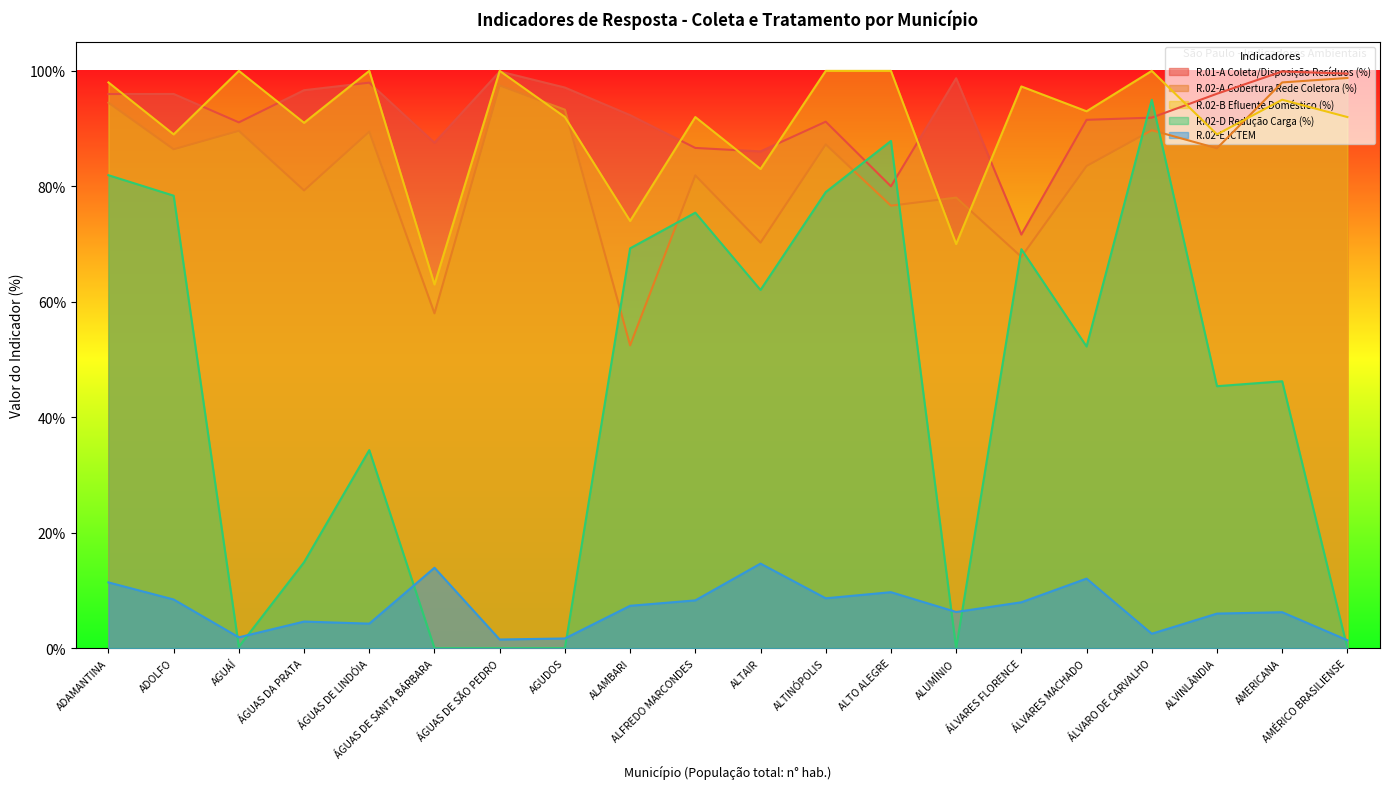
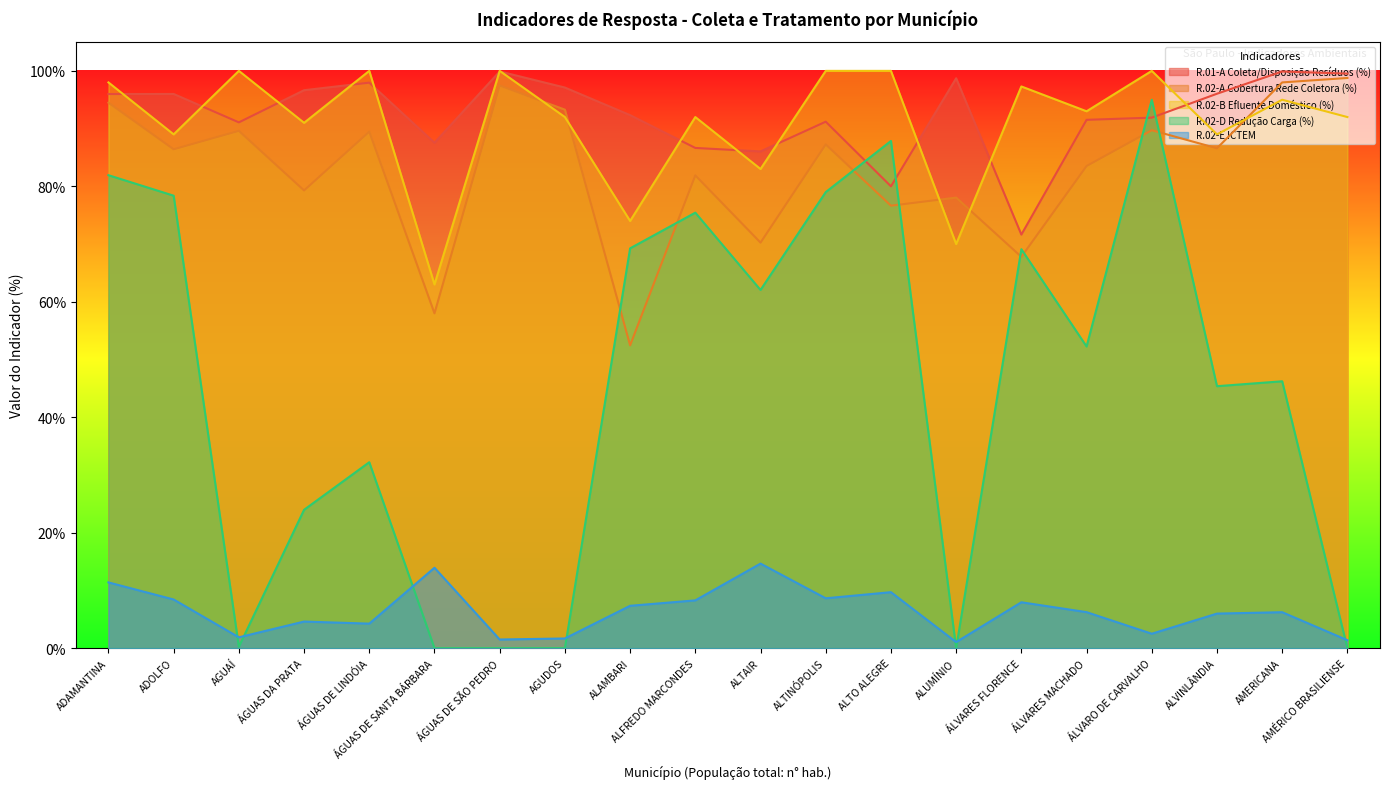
  {
    "R.02-D Redução Carga (%)": {
      "ADAMANTINA": "82%",
      "ADOLFO": "78%",
      "AGUAÍ": "0%",
-     "ÁGUAS DA PRATA": "15%",
-     "ÁGUAS DE LINDÓIA": "34%",
+     "ÁGUAS DA PRATA": "24%",
+     "ÁGUAS DE LINDÓIA": "32%",
      "ÁGUAS DE SANTA BÁRBARA": "0%",
      "ÁGUAS DE SÃO PEDRO": "0%",
      "AGUDOS": "0%",
      "ALAMBARI": "69%",
      "ALFREDO MARCONDES": "75%",
      "ALTAIR": "62%",
      "ALTINÓPOLIS": "79%",
      "ALTO ALEGRE": "88%",
      "ALUMÍNIO": "0%",
      "ÁLVARES FLORENCE": "69%",
      "ÁLVARES MACHADO": "52%",
      "ÁLVARO DE CARVALHO": "95%",
      "ALVINLÂNDIA": "45%",
      "AMERICANA": "46%",
      "AMÉRICO BRASILIENSE": "0%"
    },
    "R.02-E ICTEM": {
      "ADAMANTINA": "11%",
      "ADOLFO": "8%",
      "AGUAÍ": "2%",
      "ÁGUAS DA PRATA": "5%",
      "ÁGUAS DE LINDÓIA": "4%",
      "ÁGUAS DE SANTA BÁRBARA": "14%",
      "ÁGUAS DE SÃO PEDRO": "2%",
      "AGUDOS": "2%",
      "ALAMBARI": "7%",
      "ALFREDO MARCONDES": "8%",
      "ALTAIR": "15%",
      "ALTINÓPOLIS": "9%",
      "ALTO ALEGRE": "10%",
-     "ALUMÍNIO": "6%",
+     "ALUMÍNIO": "1%",
      "ÁLVARES FLORENCE": "8%",
-     "ÁLVARES MACHADO": "12%",
+     "ÁLVARES MACHADO": "6%",
      "ÁLVARO DE CARVALHO": "3%",
      "ALVINLÂNDIA": "6%",
      "AMERICANA": "6%",
      "AMÉRICO BRASILIENSE": "1%"
    }
  }
